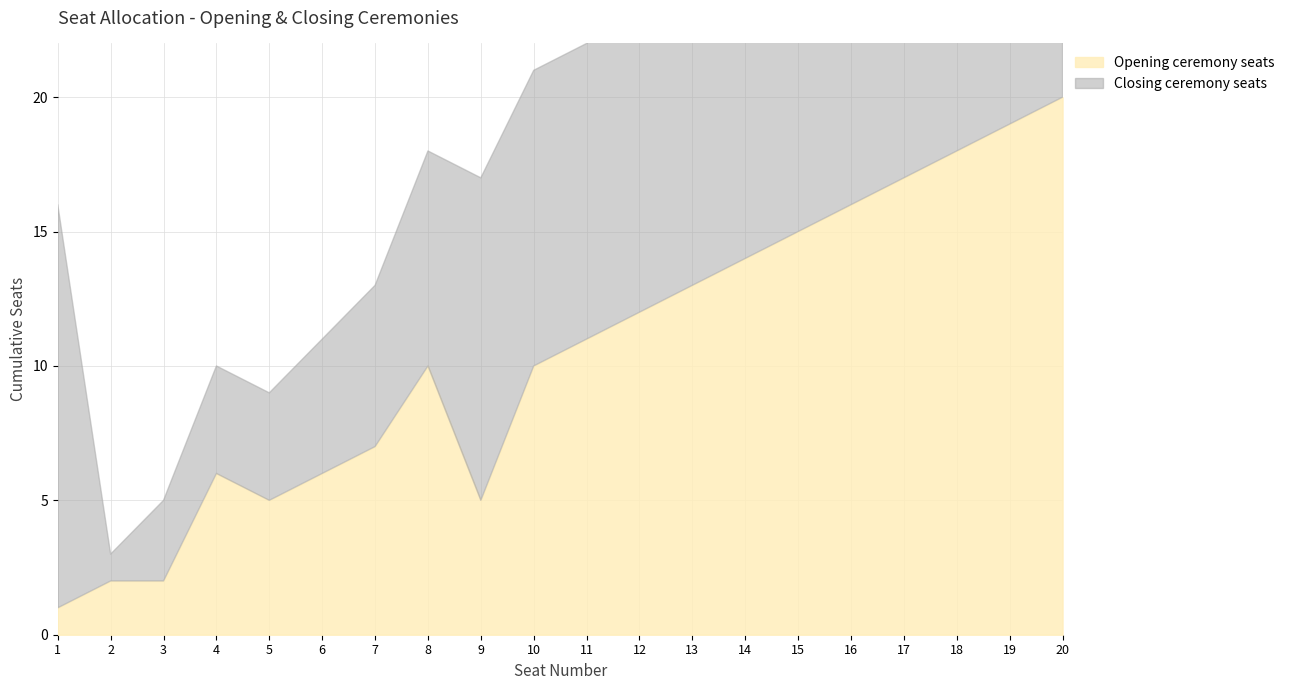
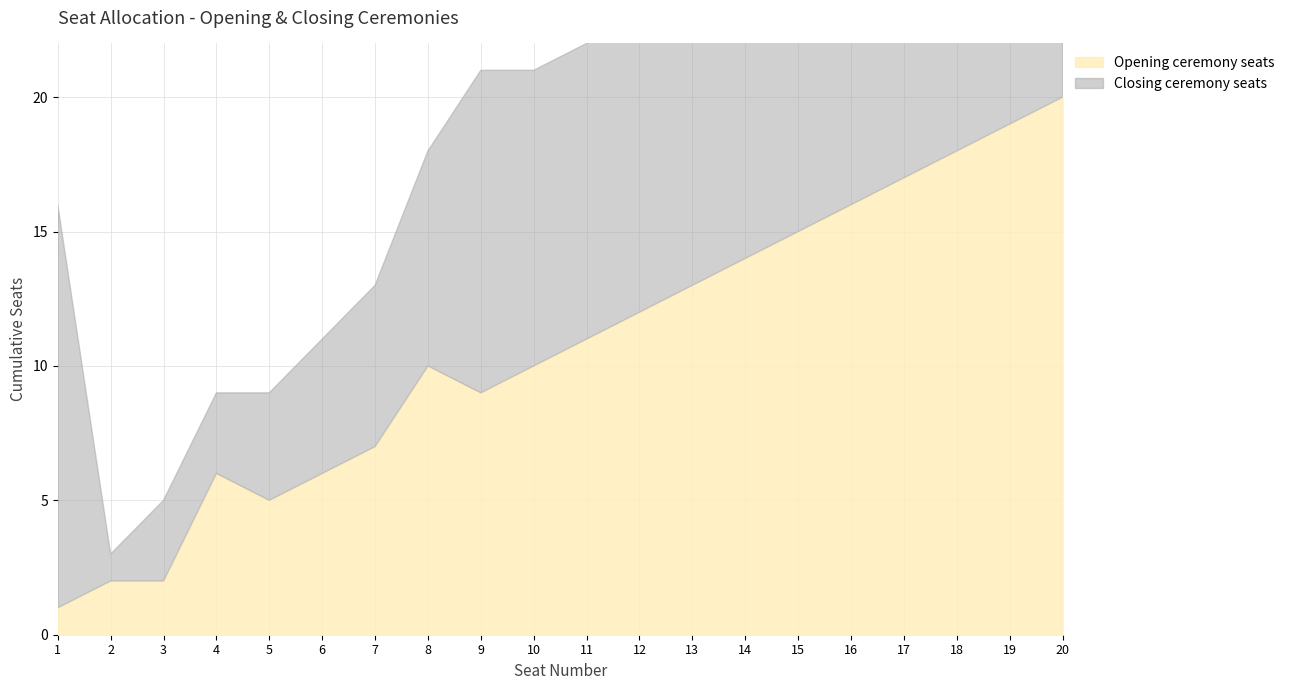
  {
    "Opening ceremony seats": {
      "1": 1,
      "2": 2,
      "3": 2,
      "4": 6,
      "5": 5,
      "6": 6,
      "7": 7,
      "8": 10,
-     "9": 5,
+     "9": 9,
      "10": 10,
      "11": 11,
      "12": 12,
      "13": 13,
      "14": 14,
      "15": 15,
      "16": 16,
      "17": 17,
      "18": 18,
      "19": 19,
      "20": 20
    },
    "Closing ceremony seats": {
      "1": 15,
      "2": 1,
      "3": 3,
-     "4": 4,
+     "4": 3,
      "5": 4,
      "6": 5,
      "7": 6,
      "8": 8,
      "9": 12,
      "10": 11,
      "11": 11
    }
  }
